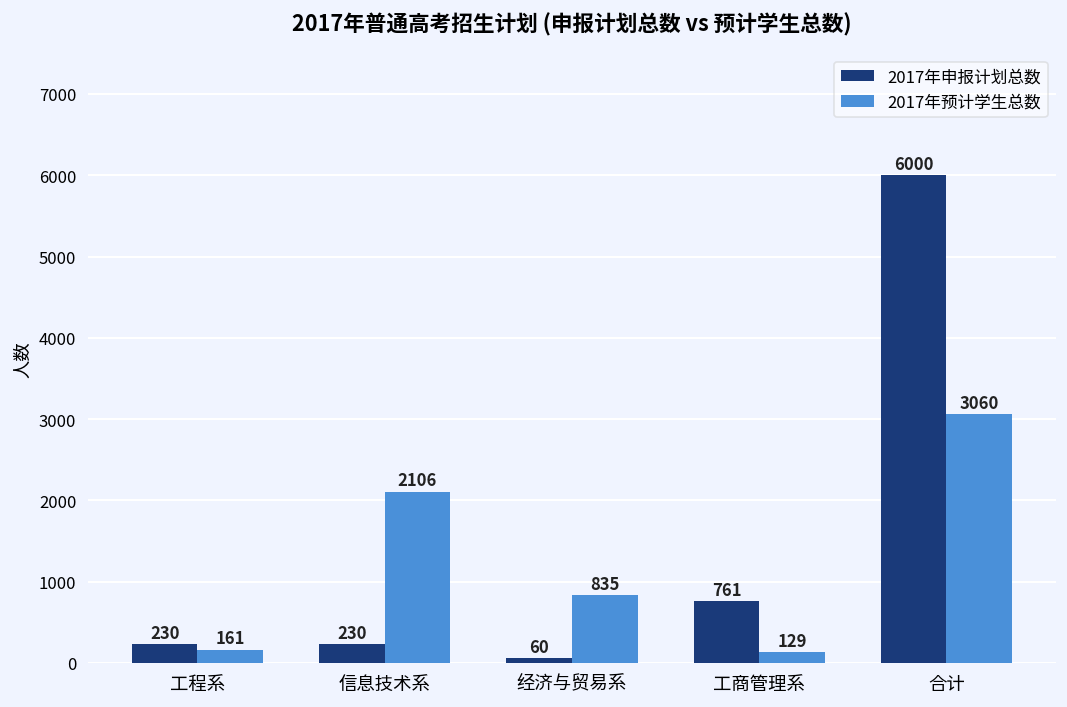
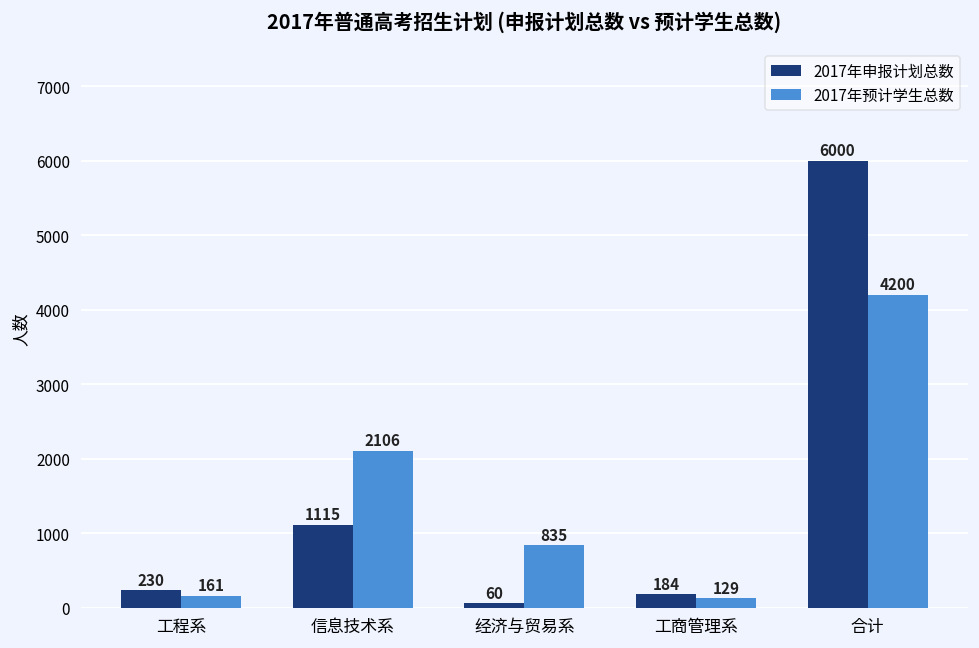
  {
    "2017年申报计划总数": {
      "工程系": 230,
-     "信息技术系": 230,
+     "信息技术系": 1115,
      "经济与贸易系": 60,
-     "工商管理系": 761,
+     "工商管理系": 184,
      "合计": 6000
    },
    "2017年预计学生总数": {
      "工程系": 161,
      "信息技术系": 2106,
      "经济与贸易系": 835,
      "工商管理系": 129,
-     "合计": 3060
+     "合计": 4200
    }
  }
